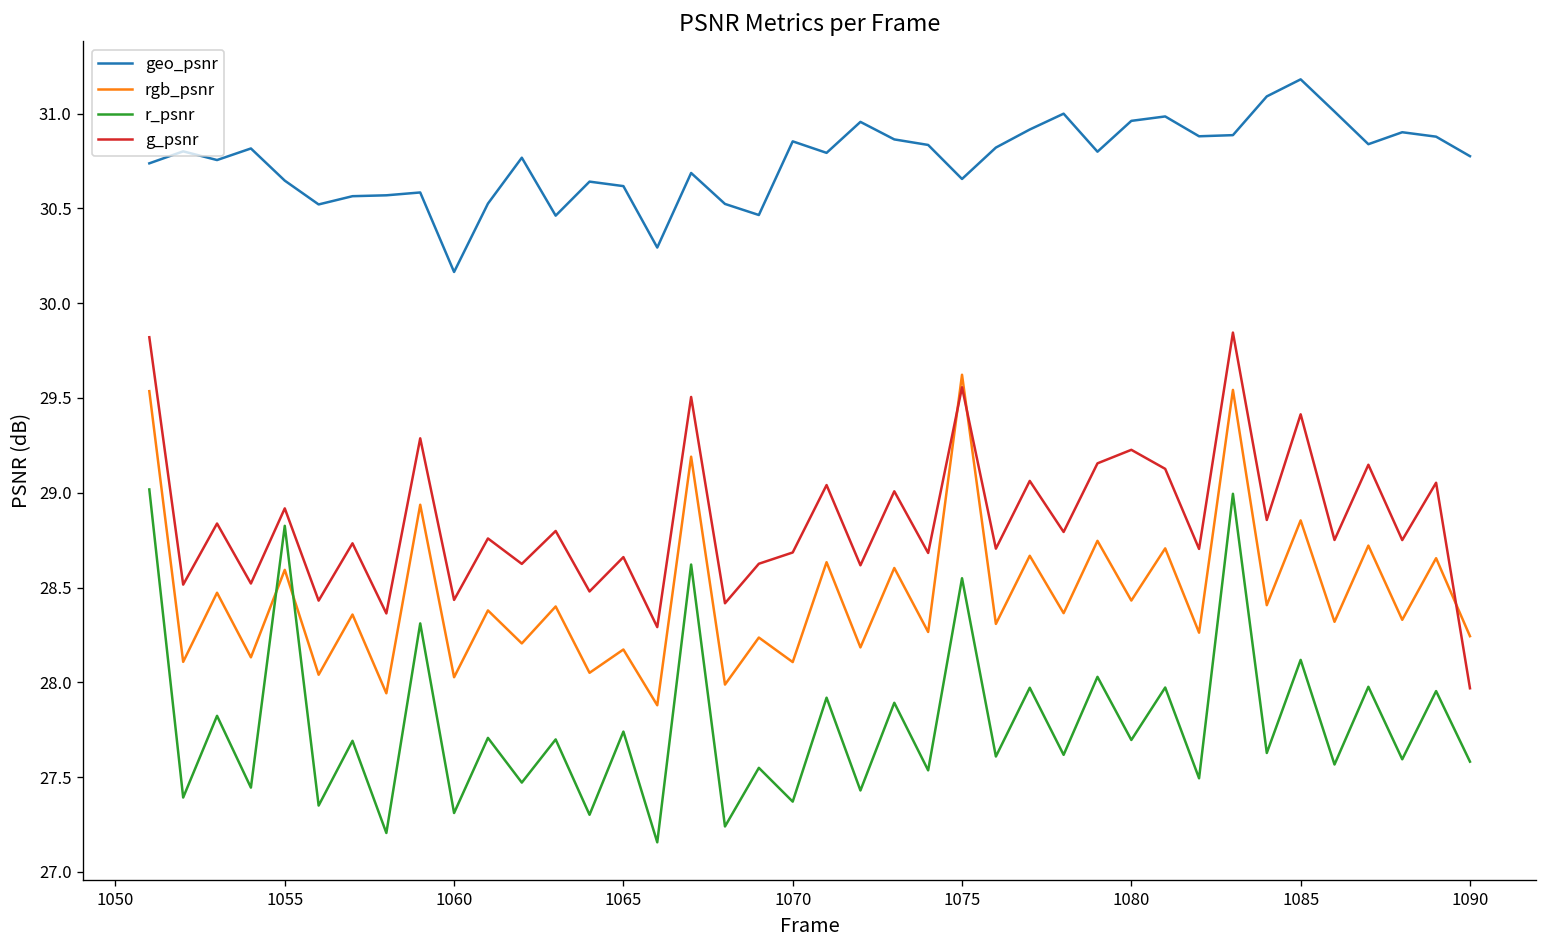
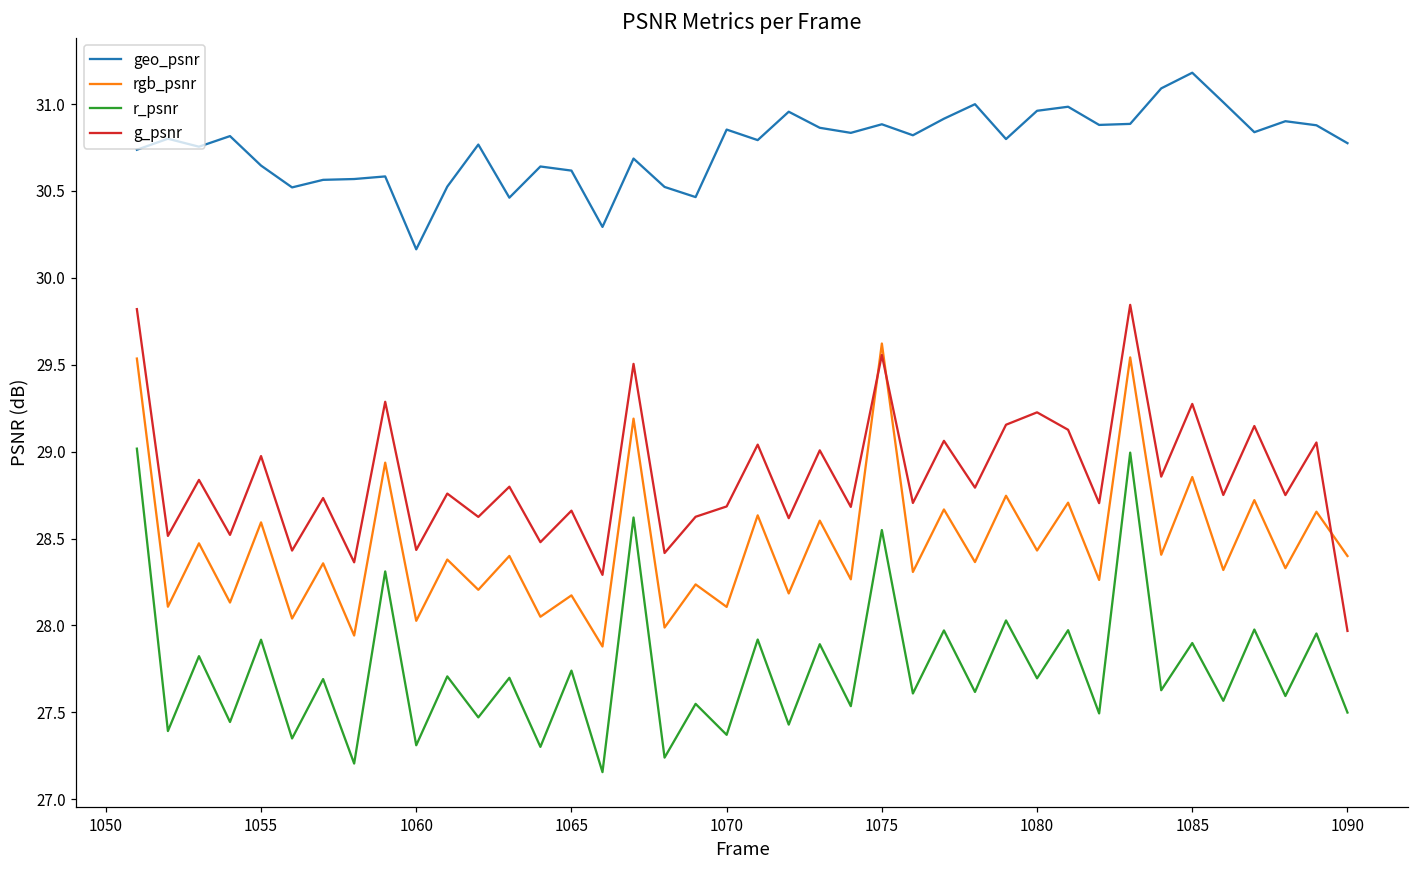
  {
    "geo_psnr": {
      "1055": 30.65,
      "1060": 30.16,
      "1065": 30.62,
      "1070": 30.85,
-     "1075": 30.65,
+     "1075": 30.88,
      "1080": 30.96,
      "1085": 31.18,
      "1090": 30.77
    },
    "rgb_psnr": {
      "1055": 28.59,
      "1060": 28.03,
      "1065": 28.17,
      "1070": 28.11,
      "1075": 29.62,
      "1080": 28.43,
      "1085": 28.85,
-     "1090": 28.24
+     "1090": 28.40
    },
    "r_psnr": {
-     "1055": 28.83,
+     "1055": 27.92,
      "1060": 27.31,
      "1065": 27.74,
      "1070": 27.37,
      "1075": 28.55,
      "1080": 27.70,
-     "1085": 28.12,
-     "1090": 27.58
+     "1085": 27.90,
+     "1090": 27.50
    },
    "g_psnr": {
-     "1055": 28.92,
+     "1055": 28.97,
      "1060": 28.43,
      "1065": 28.66,
      "1070": 28.68,
      "1075": 29.56,
      "1080": 29.23,
-     "1085": 29.41,
+     "1085": 29.27,
      "1090": 27.97
    }
  }
